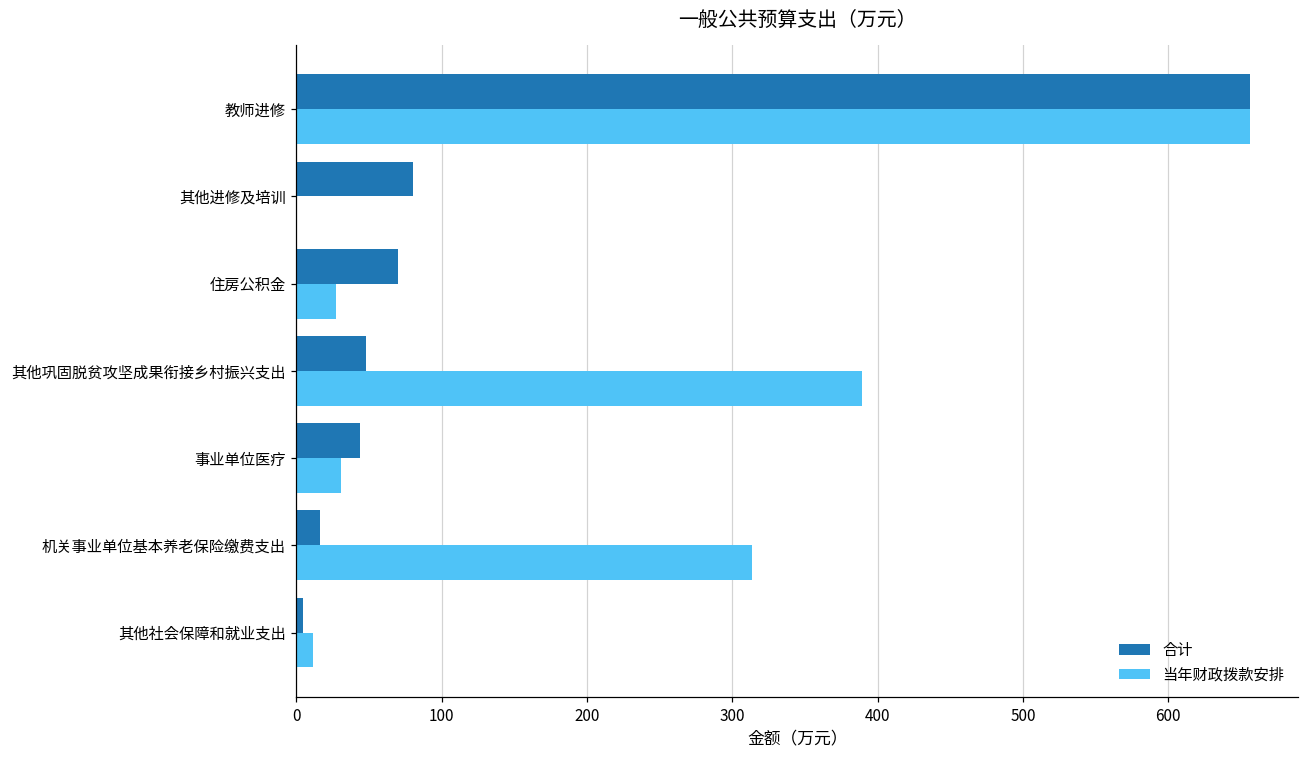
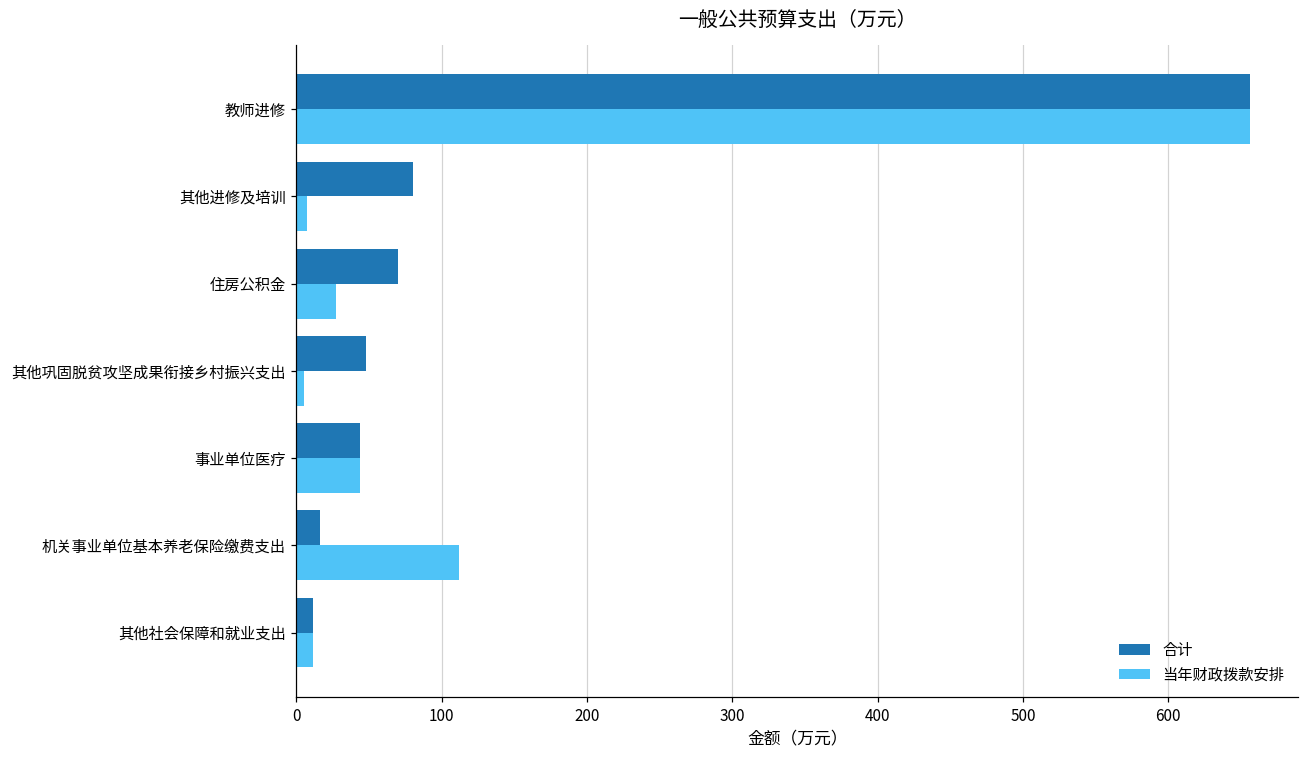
  {
    "合计": {
      "教师进修": 656,
      "其他进修及培训": 80,
      "住房公积金": 70,
      "其他巩固脱贫攻坚成果衔接乡村振兴支出": 48,
      "事业单位医疗": 44,
      "机关事业单位基本养老保险缴费支出": 17,
-     "其他社会保障和就业支出": 5
+     "其他社会保障和就业支出": 12
    },
    "当年财政拨款安排": {
      "教师进修": 656,
-     "其他进修及培训": 0,
+     "其他进修及培训": 7,
      "住房公积金": 27,
-     "其他巩固脱贫攻坚成果衔接乡村振兴支出": 389,
-     "事业单位医疗": 31,
-     "机关事业单位基本养老保险缴费支出": 314,
+     "其他巩固脱贫攻坚成果衔接乡村振兴支出": 5,
+     "事业单位医疗": 44,
+     "机关事业单位基本养老保险缴费支出": 112,
      "其他社会保障和就业支出": 12
    }
  }
